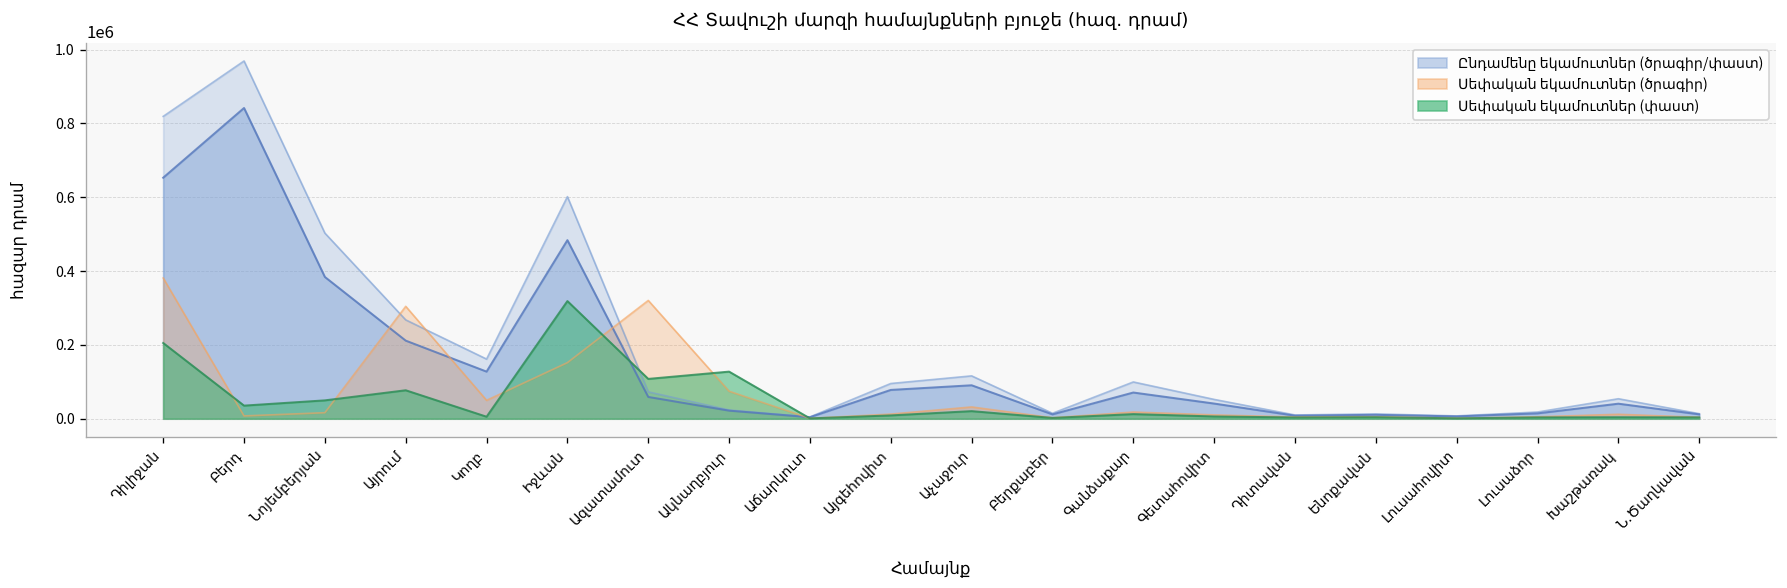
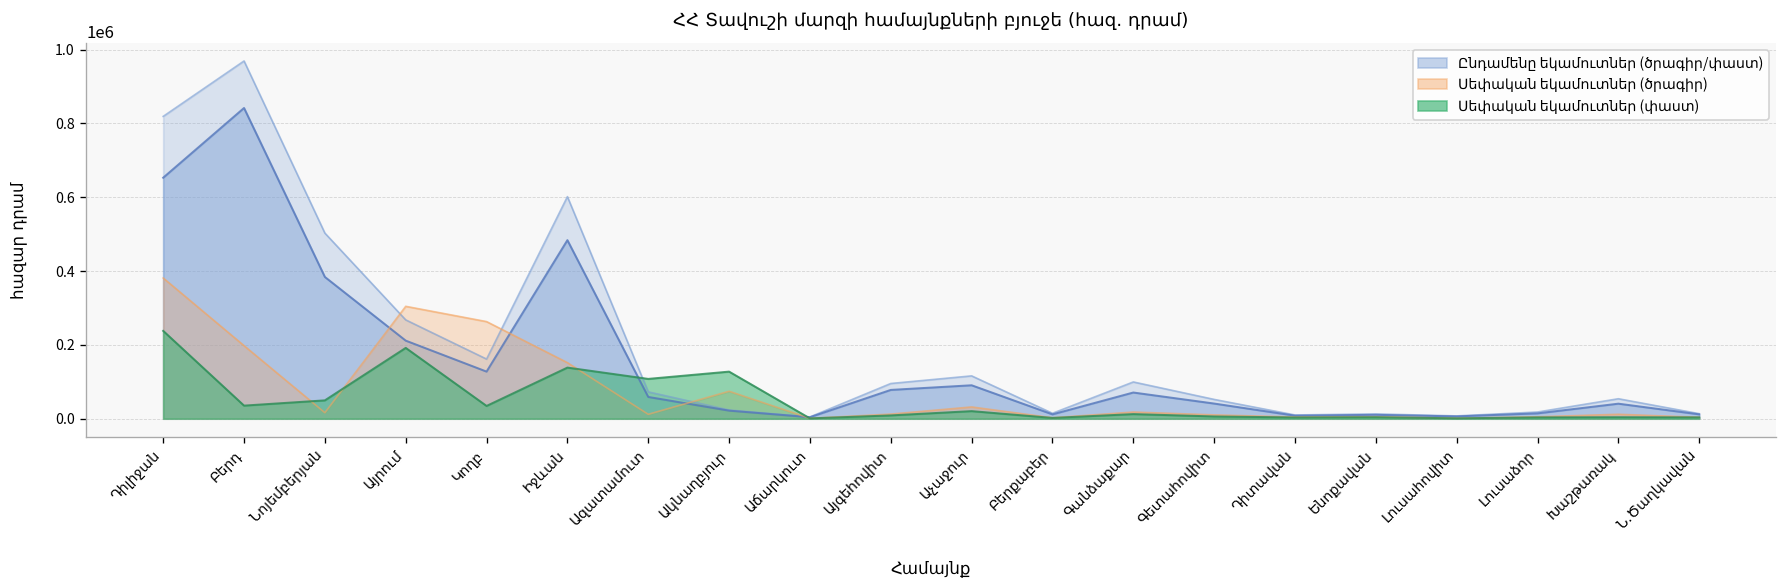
  {
    "Սեփական եկամուտներ (ծրագիր)": {
      "Դիլիջան": 380000,
-     "Բերդ": 10000,
+     "Բերդ": 200000,
      "Նոյեմբերյան": 20000,
      "Այրում": 300000,
-     "Կողբ": 50000,
+     "Կողբ": 260000,
      "Իջևան": 150000,
-     "Ազատամուտ": 320000,
+     "Ազատամուտ": 10000,
      "Ակնաղբյուր": 70000,
      "Աչաջուր": 30000
    },
    "Սեփական եկամուտներ (փաստ)": {
-     "Դիլիջան": 210000,
+     "Դիլիջան": 240000,
      "Բերդ": 40000,
      "Նոյեմբերյան": 50000,
-     "Այրում": 80000,
-     "Կողբ": 10000,
-     "Իջևան": 320000,
+     "Այրում": 190000,
+     "Կողբ": 30000,
+     "Իջևան": 140000,
      "Ազատամուտ": 110000,
      "Ակնաղբյուր": 130000,
      "Աչաջուր": 20000
    }
  }
